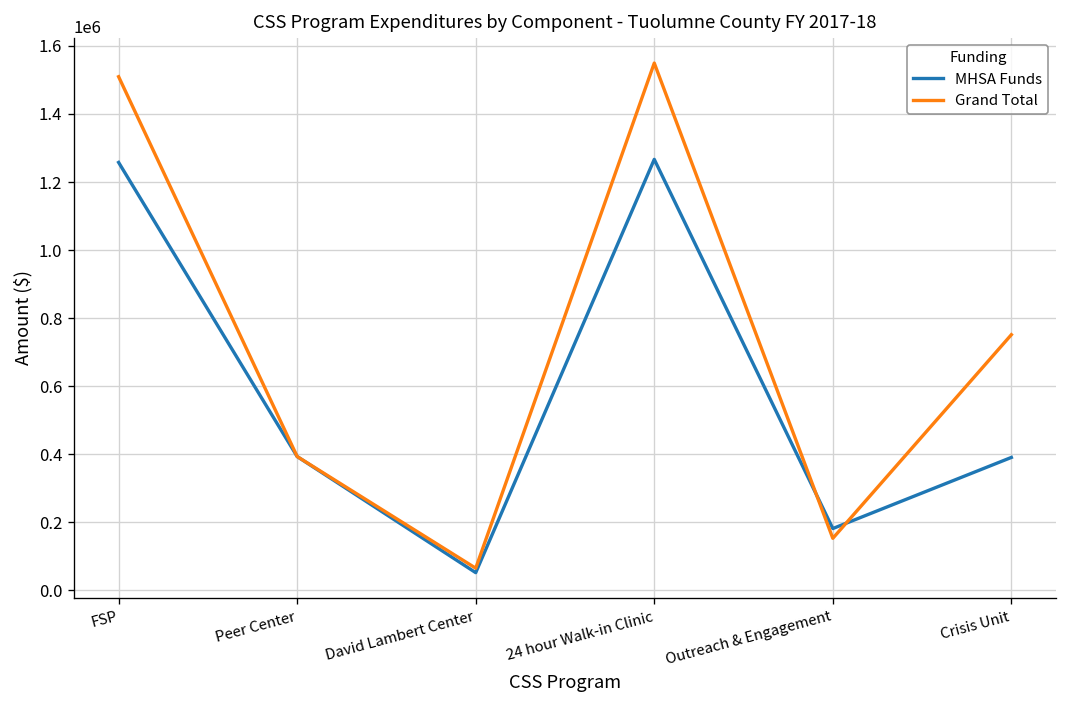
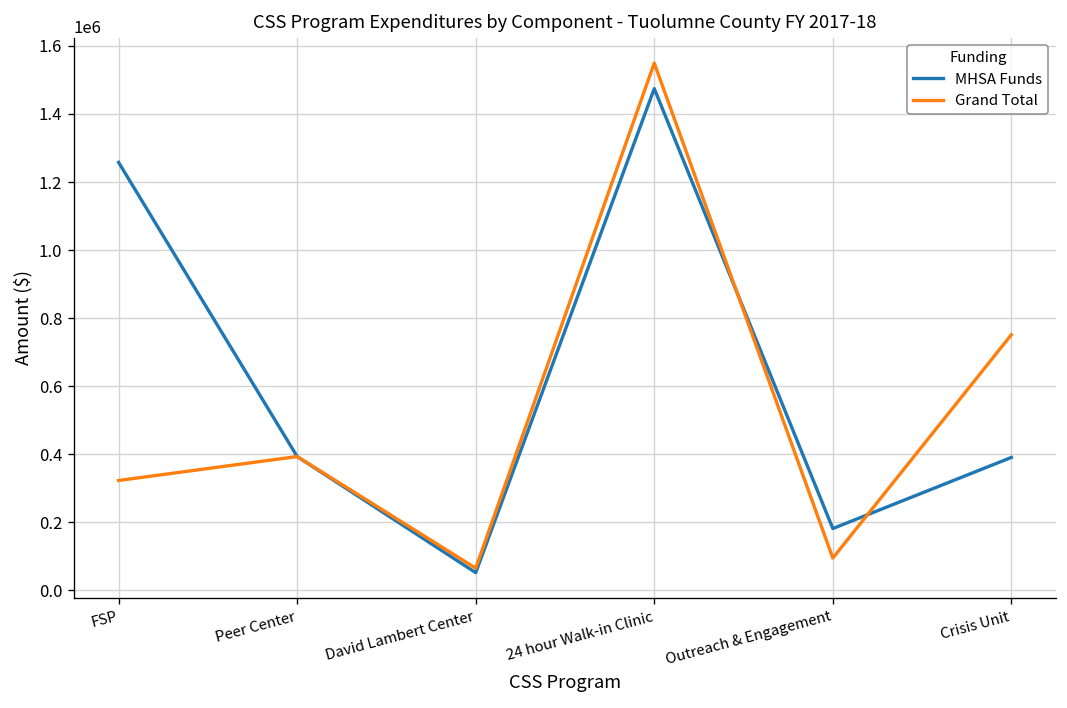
  {
    "MHSA Funds": {
      "FSP": 1260000,
      "David Lambert Center": 50000,
-     "24 hour Walk-in Clinic": 1270000,
+     "24 hour Walk-in Clinic": 1470000,
      "Outreach & Engagement": 180000,
      "Crisis Unit": 390000
    },
    "Grand Total": {
-     "FSP": 1510000,
+     "FSP": 320000,
      "David Lambert Center": 70000,
      "24 hour Walk-in Clinic": 1550000,
-     "Outreach & Engagement": 150000,
+     "Outreach & Engagement": 100000,
      "Crisis Unit": 750000
    }
  }
